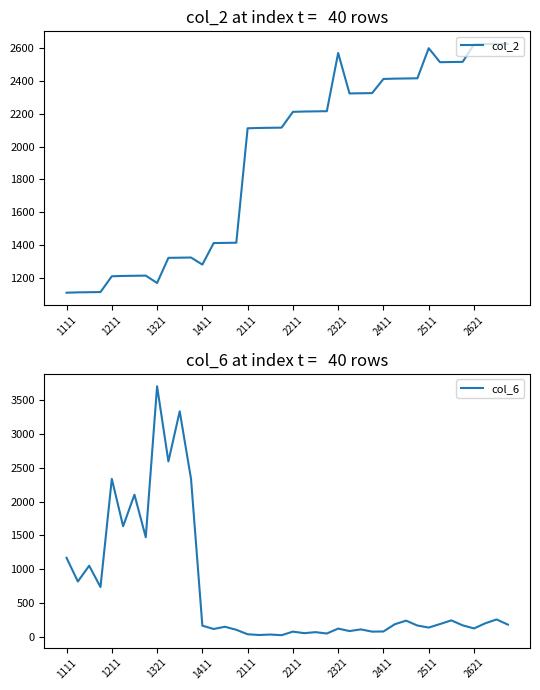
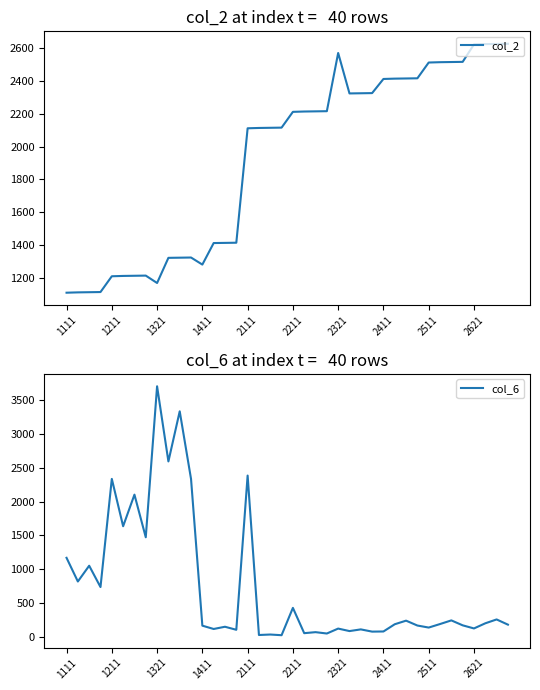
  {
    "col_2 at index t = 40 rows": {
      "1111": 1110,
      "1211": 1210,
      "1321": 1170,
      "1411": 1280,
      "2111": 2110,
      "2211": 2210,
      "2321": 2570,
      "2411": 2410,
-     "2511": 2600
+     "2511": 2510
    },
    "col_6 at index t = 40 rows": {
      "1111": 1200,
      "1211": 2300,
      "1321": 3700,
      "1411": 200,
-     "2111": 0,
-     "2211": 100,
+     "2111": 2400,
+     "2211": 400,
      "2321": 100,
      "2411": 100,
      "2511": 100,
      "2621": 100
    }
  }
